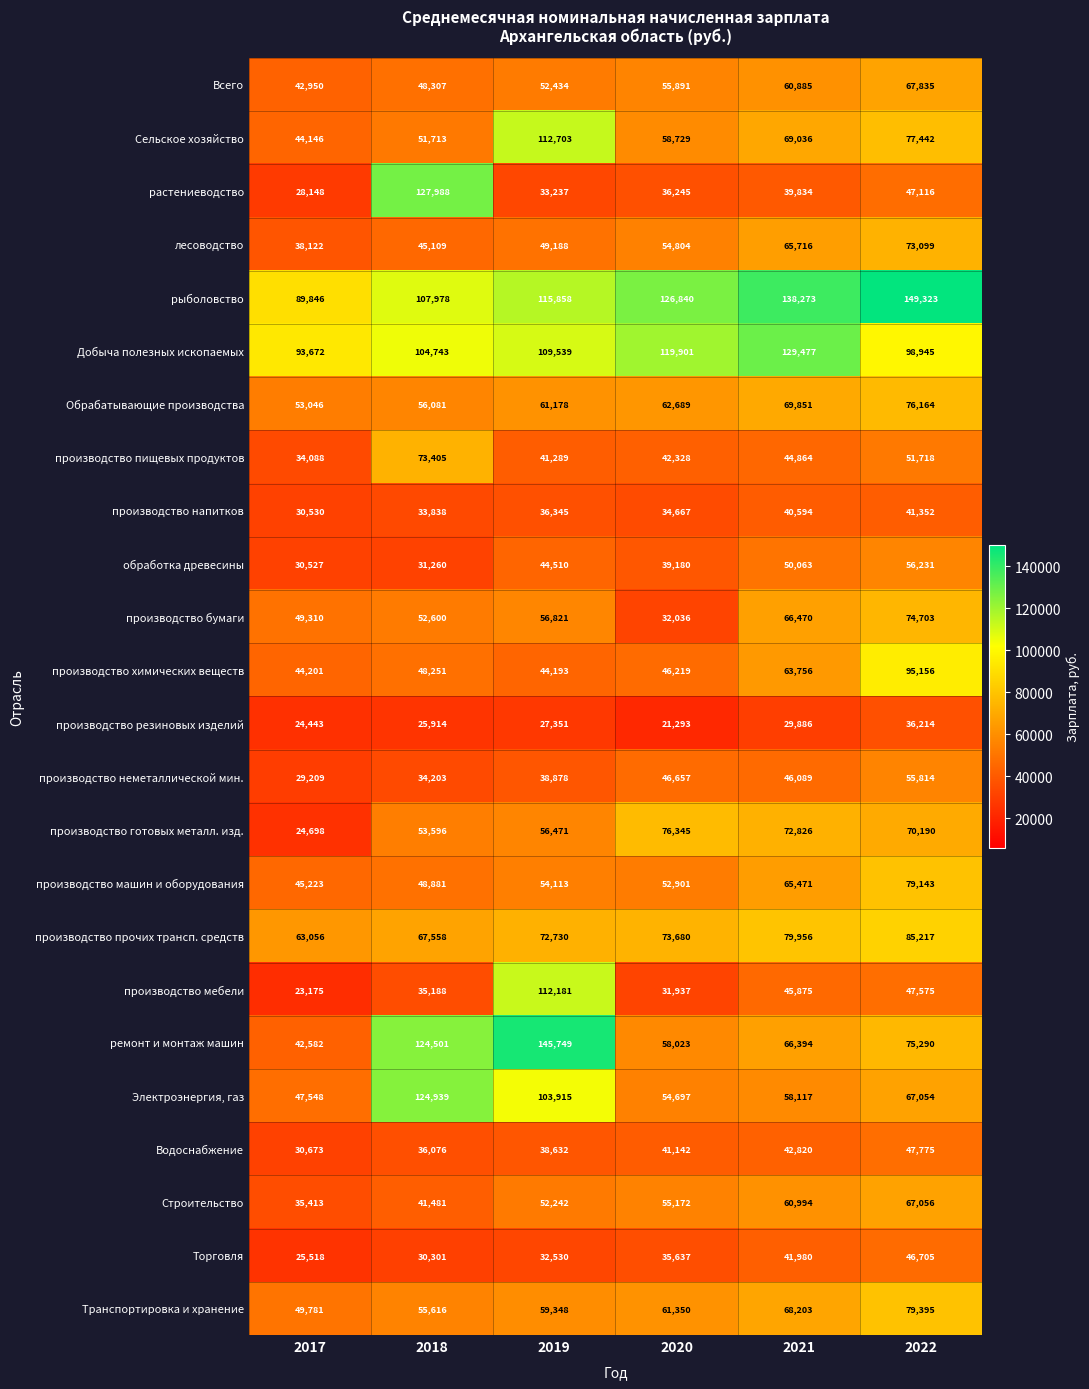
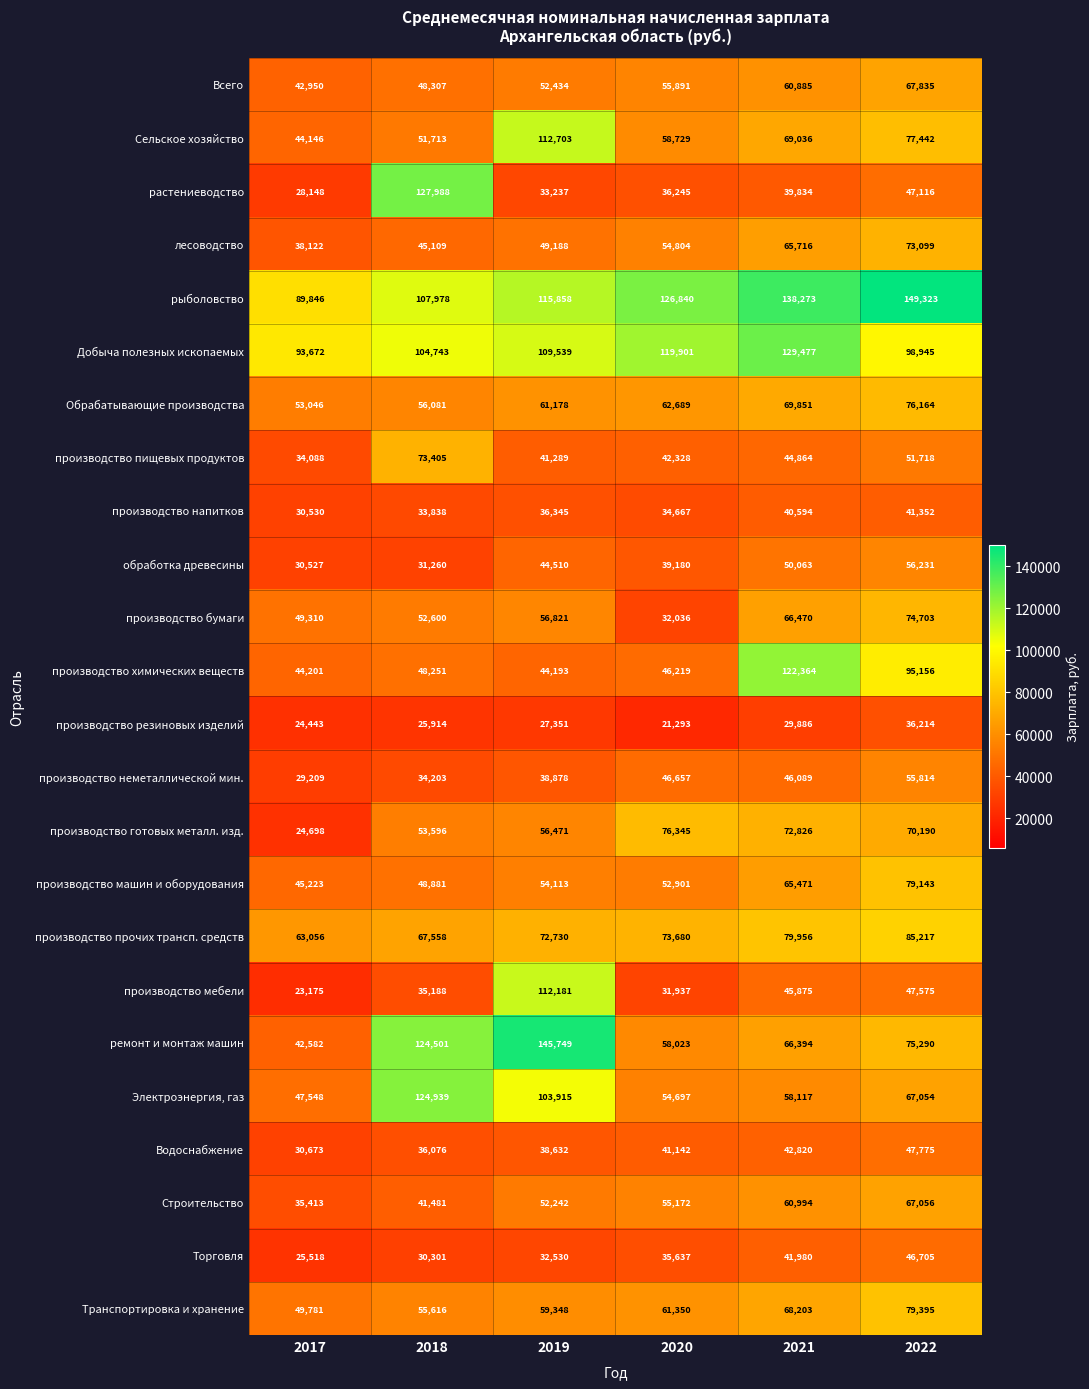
  {
    "Всего": {
      "2017": "42,950",
      "2018": "48,307",
      "2019": "52,434",
      "2020": "55,891",
      "2021": "60,885",
      "2022": "67,835"
    },
    "Сельское хозяйство": {
      "2017": "44,146",
      "2018": "51,713",
      "2019": "112,703",
      "2020": "58,729",
      "2021": "69,036",
      "2022": "77,442"
    },
    "растениеводство": {
      "2017": "28,148",
      "2018": "127,988",
      "2019": "33,237",
      "2020": "36,245",
      "2021": "39,834",
      "2022": "47,116"
    },
    "лесоводство": {
      "2017": "38,122",
      "2018": "45,109",
      "2019": "49,188",
      "2020": "54,804",
      "2021": "65,716",
      "2022": "73,099"
    },
    "рыболовство": {
      "2017": "89,846",
      "2018": "107,978",
      "2019": "115,858",
      "2020": "126,840",
      "2021": "138,273",
      "2022": "149,323"
    },
    "Добыча полезных ископаемых": {
      "2017": "93,672",
      "2018": "104,743",
      "2019": "109,539",
      "2020": "119,901",
      "2021": "129,477",
      "2022": "98,945"
    },
    "Обрабатывающие производства": {
      "2017": "53,046",
      "2018": "56,081",
      "2019": "61,178",
      "2020": "62,689",
      "2021": "69,851",
      "2022": "76,164"
    },
    "производство пищевых продуктов": {
      "2017": "34,088",
      "2018": "73,405",
      "2019": "41,289",
      "2020": "42,328",
      "2021": "44,864",
      "2022": "51,718"
    },
    "производство напитков": {
      "2017": "30,530",
      "2018": "33,838",
      "2019": "36,345",
      "2020": "34,667",
      "2021": "40,594",
      "2022": "41,352"
    },
    "обработка древесины": {
      "2017": "30,527",
      "2018": "31,260",
      "2019": "44,510",
      "2020": "39,180",
      "2021": "50,063",
      "2022": "56,231"
    },
    "производство бумаги": {
      "2017": "49,310",
      "2018": "52,600",
      "2019": "56,821",
      "2020": "32,036",
      "2021": "66,470",
      "2022": "74,703"
    },
    "производство химических веществ": {
      "2017": "44,201",
      "2018": "48,251",
      "2019": "44,193",
      "2020": "46,219",
-     "2021": "63,756",
+     "2021": "122,364",
      "2022": "95,156"
    },
    "производство резиновых изделий": {
      "2017": "24,443",
      "2018": "25,914",
      "2019": "27,351",
      "2020": "21,293",
      "2021": "29,886",
      "2022": "36,214"
    },
    "производство неметаллической мин.": {
      "2017": "29,209",
      "2018": "34,203",
      "2019": "38,878",
      "2020": "46,657",
      "2021": "46,089",
      "2022": "55,814"
    },
    "производство готовых металл. изд.": {
      "2017": "24,698",
      "2018": "53,596",
      "2019": "56,471",
      "2020": "76,345",
      "2021": "72,826",
      "2022": "70,190"
    },
    "производство машин и оборудования": {
      "2017": "45,223",
      "2018": "48,881",
      "2019": "54,113",
      "2020": "52,901",
      "2021": "65,471",
      "2022": "79,143"
    },
    "производство прочих трансп. средств": {
      "2017": "63,056",
      "2018": "67,558",
      "2019": "72,730",
      "2020": "73,680",
      "2021": "79,956",
      "2022": "85,217"
    },
    "производство мебели": {
      "2017": "23,175",
      "2018": "35,188",
      "2019": "112,181",
      "2020": "31,937",
      "2021": "45,875",
      "2022": "47,575"
    },
    "ремонт и монтаж машин": {
      "2017": "42,582",
      "2018": "124,501",
      "2019": "145,749",
      "2020": "58,023",
      "2021": "66,394",
      "2022": "75,290"
    },
    "Электроэнергия, газ": {
      "2017": "47,548",
      "2018": "124,939",
      "2019": "103,915",
      "2020": "54,697",
      "2021": "58,117",
      "2022": "67,054"
    },
    "Водоснабжение": {
      "2017": "30,673",
      "2018": "36,076",
      "2019": "38,632",
      "2020": "41,142",
      "2021": "42,820",
      "2022": "47,775"
    },
    "Строительство": {
      "2017": "35,413",
      "2018": "41,481",
      "2019": "52,242",
      "2020": "55,172",
      "2021": "60,994",
      "2022": "67,056"
    },
    "Торговля": {
      "2017": "25,518",
      "2018": "30,301",
      "2019": "32,530",
      "2020": "35,637",
      "2021": "41,980",
      "2022": "46,705"
    },
    "Транспортировка и хранение": {
      "2017": "49,781",
      "2018": "55,616",
      "2019": "59,348",
      "2020": "61,350",
      "2021": "68,203",
      "2022": "79,395"
    }
  }
